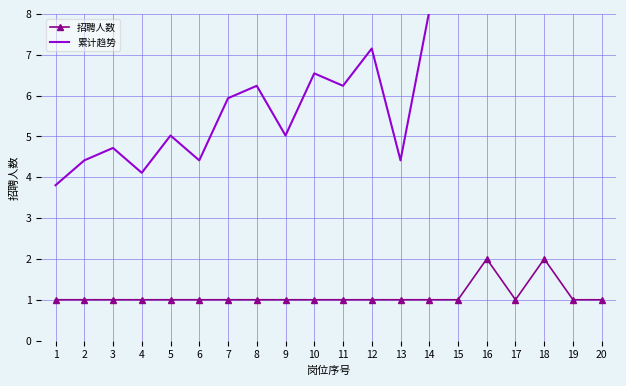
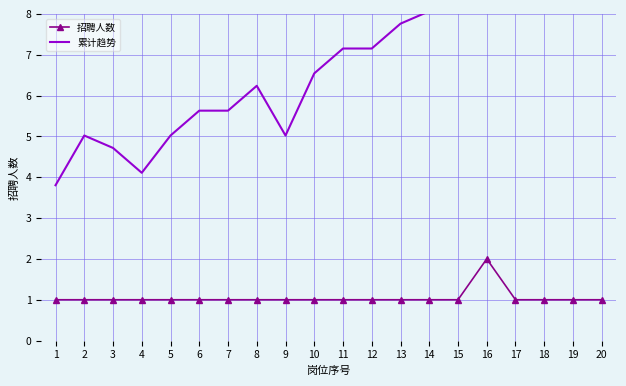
  {
    "招聘人数": {
      "1": 1,
      "2": 1,
      "3": 1,
      "4": 1,
      "5": 1,
      "6": 1,
      "7": 1,
      "8": 1,
      "9": 1,
      "10": 1,
      "11": 1,
      "12": 1,
      "13": 1,
      "14": 1,
      "15": 1,
      "16": 2,
      "17": 1,
-     "18": 2,
+     "18": 1,
      "19": 1,
      "20": 1
    },
    "累计趋势": {
      "1": 3.8,
-     "2": 4.4,
+     "2": 5.0,
      "3": 4.7,
      "4": 4.1,
      "5": 5.0,
-     "6": 4.4,
-     "7": 5.9,
+     "6": 5.6,
+     "7": 5.6,
      "8": 6.2,
      "9": 5.0,
      "10": 6.5,
-     "11": 6.2,
+     "11": 7.2,
      "12": 7.2,
-     "13": 4.4
+     "13": 7.8
    }
  }
